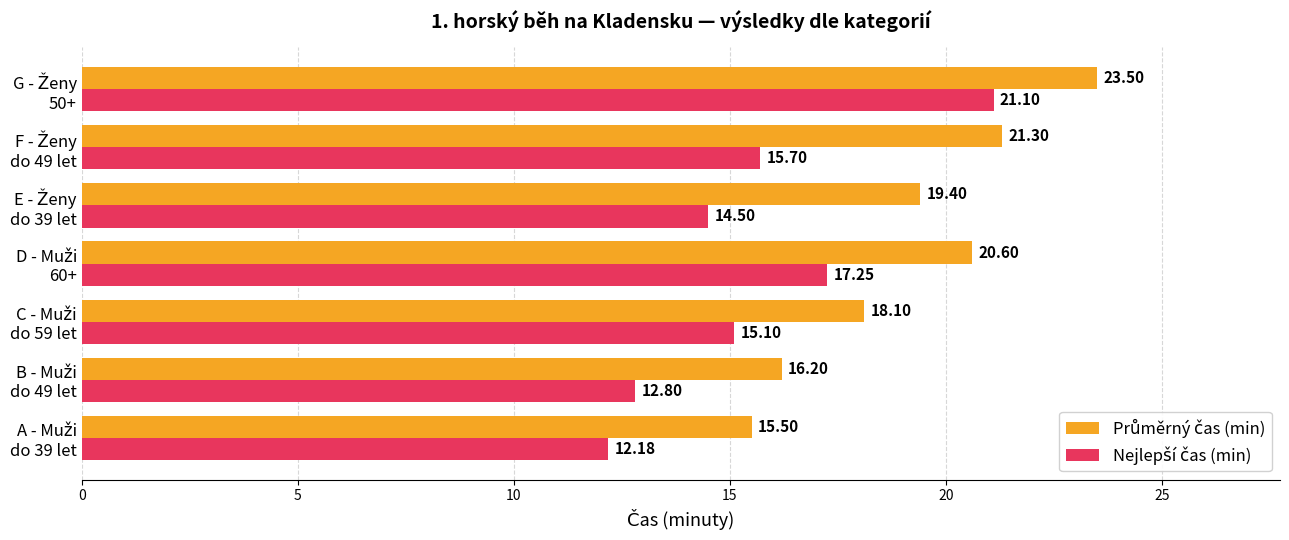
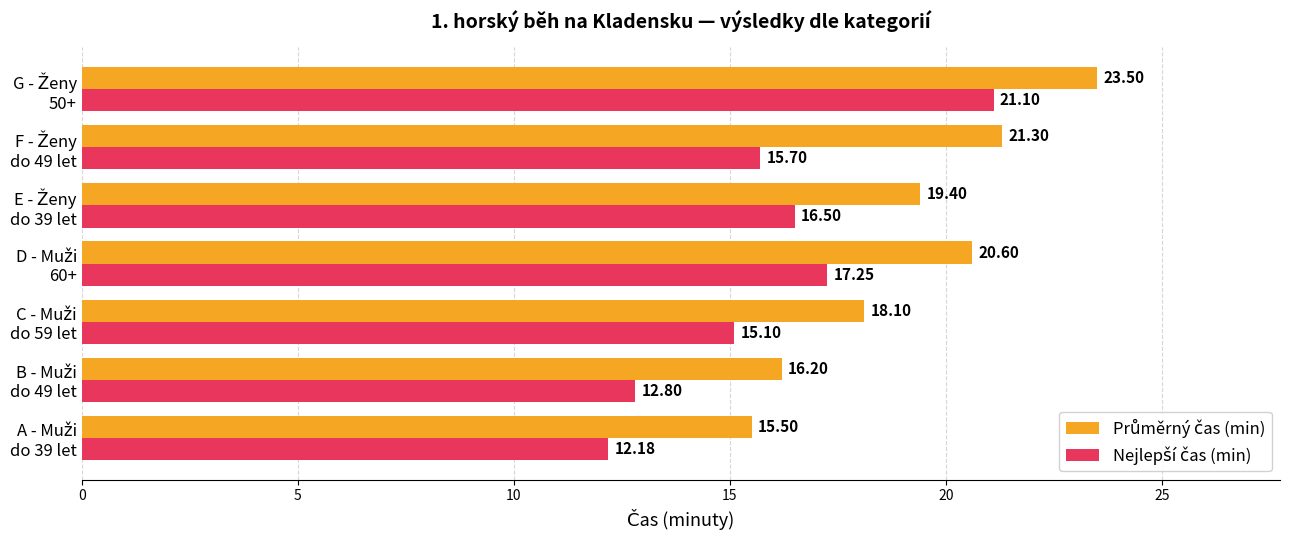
  {
    "Průměrný čas (min)": {
      "G - Ženy 50+": 23.50,
      "F - Ženy do 49 let": 21.30,
      "E - Ženy do 39 let": 19.40,
      "D - Muži 60+": 20.60,
      "C - Muži do 59 let": 18.10,
      "B - Muži do 49 let": 16.20,
      "A - Muži do 39 let": 15.50
    },
    "Nejlepší čas (min)": {
      "G - Ženy 50+": 21.10,
      "F - Ženy do 49 let": 15.70,
-     "E - Ženy do 39 let": 14.50,
+     "E - Ženy do 39 let": 16.50,
      "D - Muži 60+": 17.25,
      "C - Muži do 59 let": 15.10,
      "B - Muži do 49 let": 12.80,
      "A - Muži do 39 let": 12.18
    }
  }
